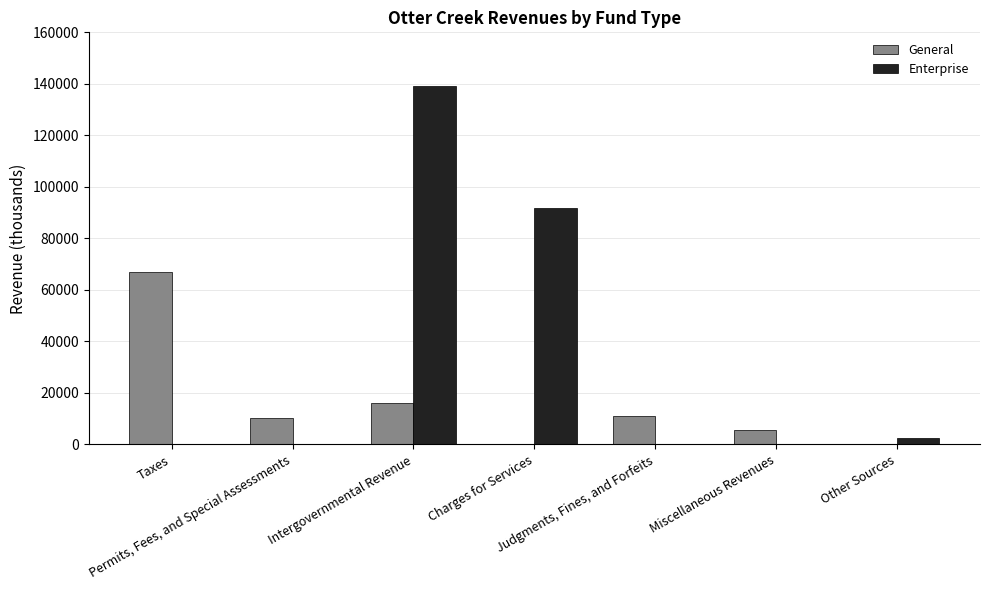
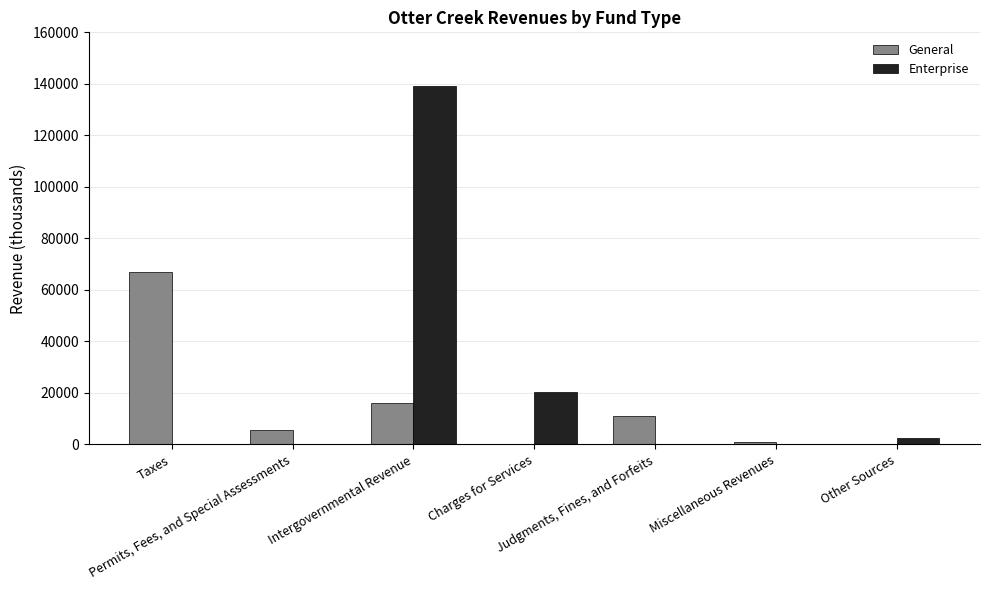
  {
    "General": {
      "Taxes": 67000,
-     "Permits, Fees, and Special Assessments": 10000,
+     "Permits, Fees, and Special Assessments": 5000,
      "Intergovernmental Revenue": 16000,
      "Charges for Services": 0,
      "Judgments, Fines, and Forfeits": 11000,
-     "Miscellaneous Revenues": 6000,
+     "Miscellaneous Revenues": 1000,
      "Other Sources": 0
    },
    "Enterprise": {
      "Taxes": 0,
      "Permits, Fees, and Special Assessments": 0,
      "Intergovernmental Revenue": 139000,
-     "Charges for Services": 92000,
+     "Charges for Services": 20000,
      "Judgments, Fines, and Forfeits": 0,
      "Miscellaneous Revenues": 0,
      "Other Sources": 2000
    }
  }
